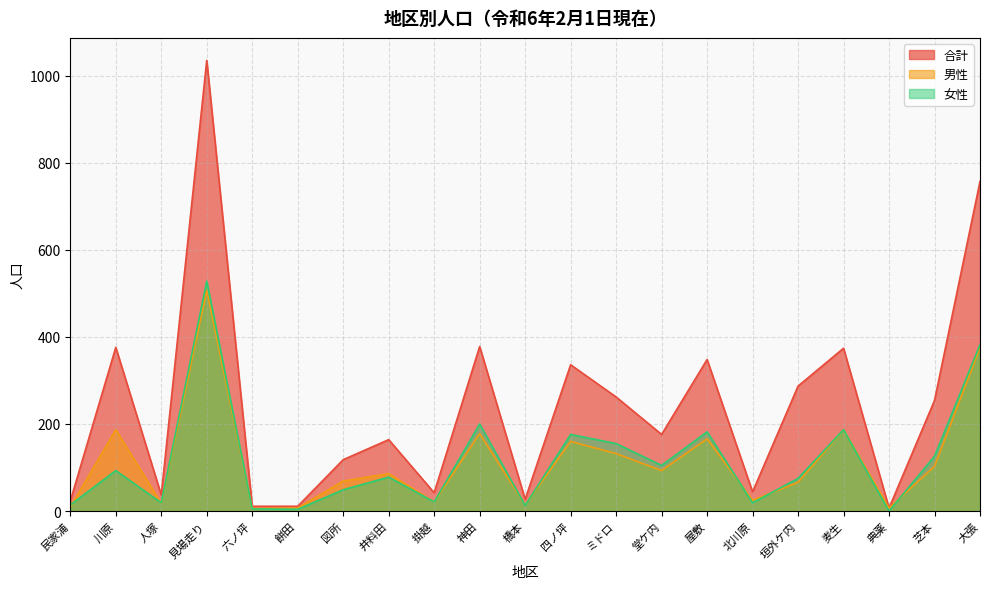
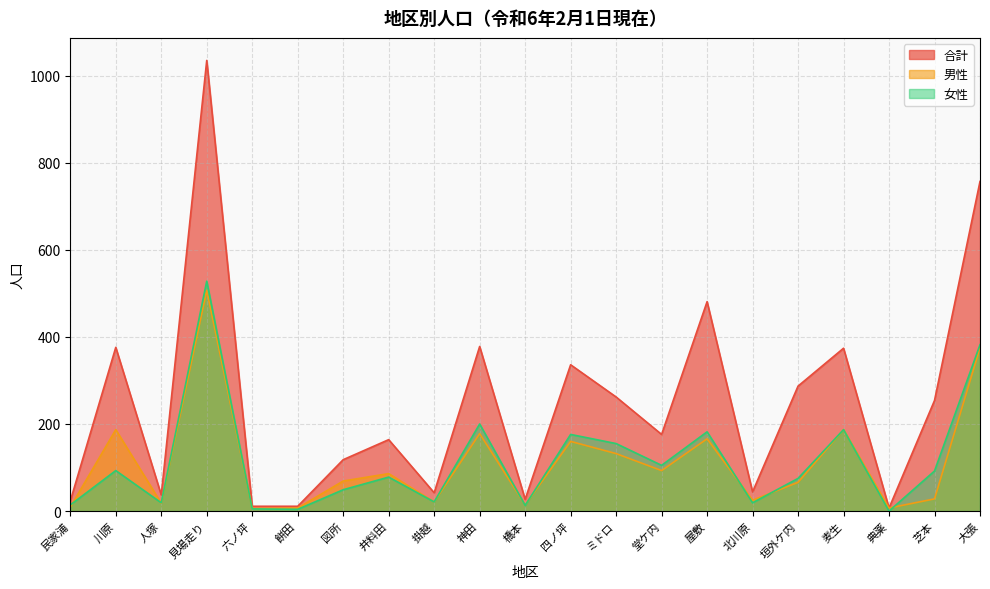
  {
    "合計": {
      "民家浦": 20,
      "川原": 380,
      "人塚": 40,
      "見場走り": 1040,
      "図所": 120,
      "井料田": 160,
      "掛越": 40,
      "神田": 380,
      "橋本": 30,
      "四ノ坪": 340,
      "ミドロ": 260,
      "堂ケ内": 180,
-     "屋敷": 350,
+     "屋敷": 480,
      "北川原": 40,
      "垣外ケ内": 290,
      "麦生": 370,
      "芝本": 250,
      "大張": 760
    },
    "男性": {
      "川原": 190,
      "見場走り": 510,
      "図所": 70,
      "井料田": 90,
      "神田": 180,
      "四ノ坪": 160,
      "ミドロ": 130,
      "堂ケ内": 90,
      "屋敷": 170,
      "北川原": 30,
      "垣外ケ内": 70,
-     "芝本": 100,
+     "芝本": 30,
      "大張": 380
    },
    "女性": {
      "川原": 90,
      "見場走り": 530,
      "図所": 50,
      "井料田": 80,
      "神田": 200,
      "四ノ坪": 180,
      "ミドロ": 160,
      "堂ケ内": 110,
      "屋敷": 180,
      "北川原": 20,
      "垣外ケ内": 80,
      "典薬": 0,
-     "芝本": 130,
+     "芝本": 90,
      "大張": 380
    }
  }
